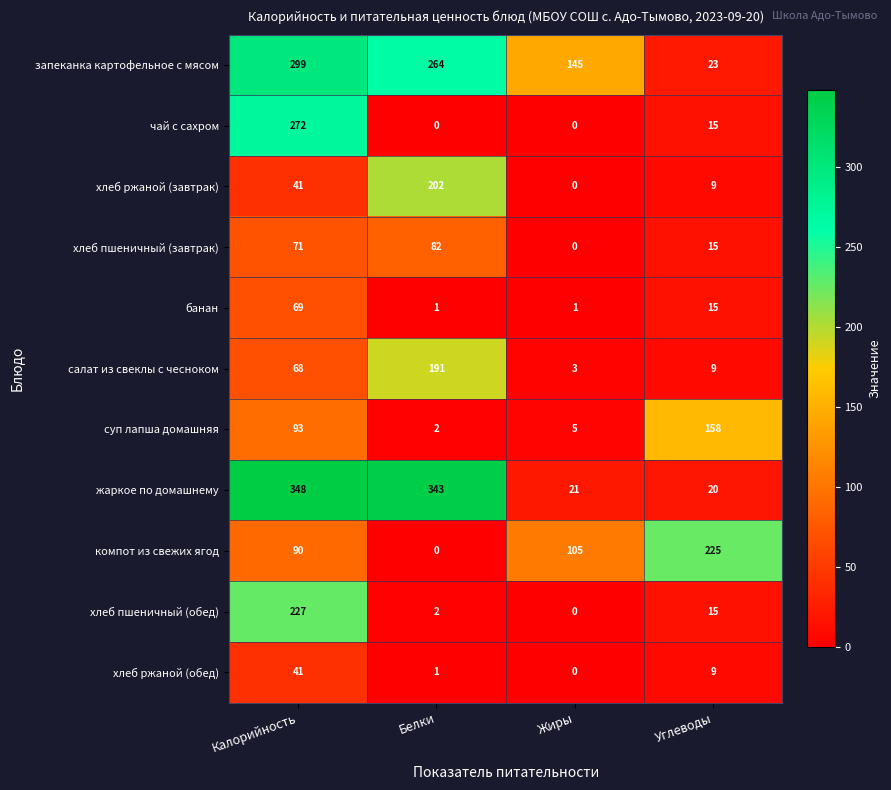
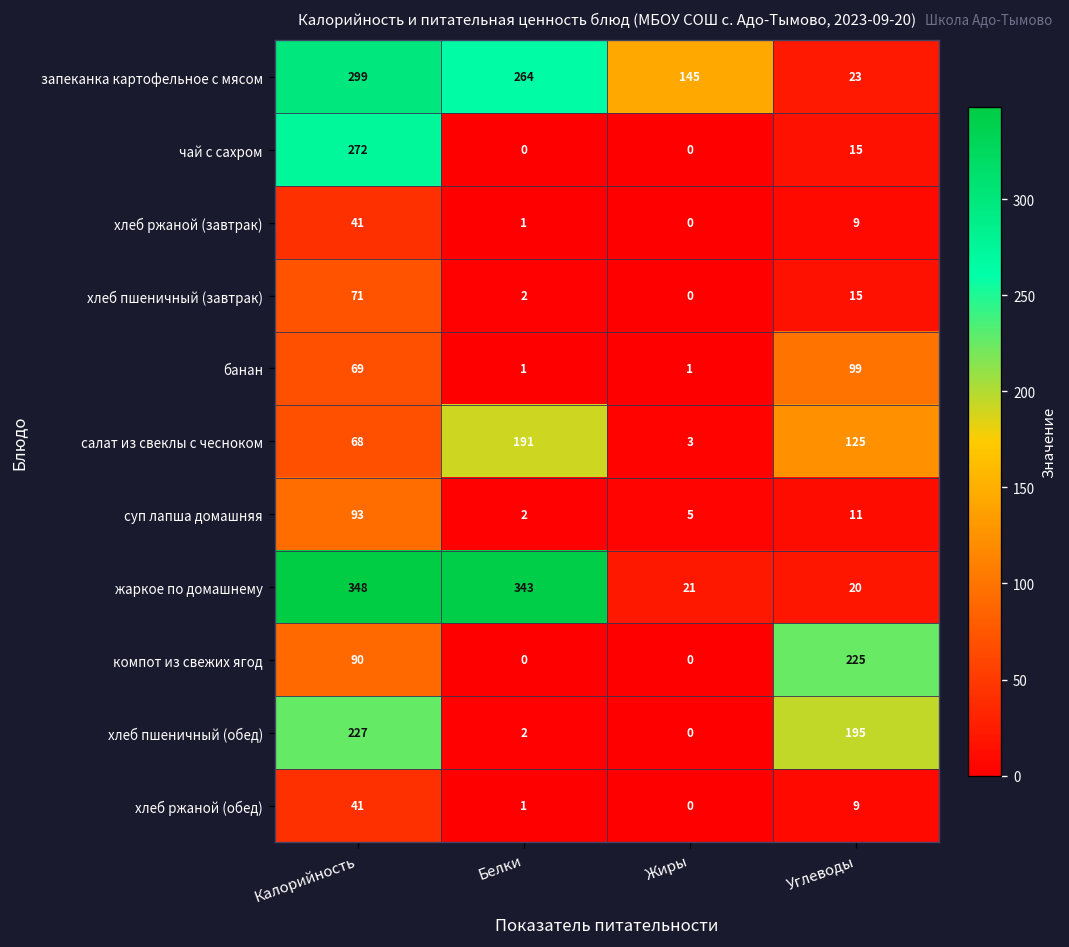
  {
    "запеканка картофельное с мясом": {
      "Калорийность": 299,
      "Белки": 264,
      "Жиры": 145,
      "Углеводы": 23
    },
    "чай с сахром": {
      "Калорийность": 272,
      "Белки": 0,
      "Жиры": 0,
      "Углеводы": 15
    },
    "хлеб ржаной (завтрак)": {
      "Калорийность": 41,
-     "Белки": 202,
+     "Белки": 1,
      "Жиры": 0,
      "Углеводы": 9
    },
    "хлеб пшеничный (завтрак)": {
      "Калорийность": 71,
-     "Белки": 82,
+     "Белки": 2,
      "Жиры": 0,
      "Углеводы": 15
    },
    "банан": {
      "Калорийность": 69,
      "Белки": 1,
      "Жиры": 1,
-     "Углеводы": 15
+     "Углеводы": 99
    },
    "салат из свеклы с чесноком": {
      "Калорийность": 68,
      "Белки": 191,
      "Жиры": 3,
-     "Углеводы": 9
+     "Углеводы": 125
    },
    "суп лапша домашняя": {
      "Калорийность": 93,
      "Белки": 2,
      "Жиры": 5,
-     "Углеводы": 158
+     "Углеводы": 11
    },
    "жаркое по домашнему": {
      "Калорийность": 348,
      "Белки": 343,
      "Жиры": 21,
      "Углеводы": 20
    },
    "компот из свежих ягод": {
      "Калорийность": 90,
      "Белки": 0,
-     "Жиры": 105,
+     "Жиры": 0,
      "Углеводы": 225
    },
    "хлеб пшеничный (обед)": {
      "Калорийность": 227,
      "Белки": 2,
      "Жиры": 0,
-     "Углеводы": 15
+     "Углеводы": 195
    },
    "хлеб ржаной (обед)": {
      "Калорийность": 41,
      "Белки": 1,
      "Жиры": 0,
      "Углеводы": 9
    }
  }
